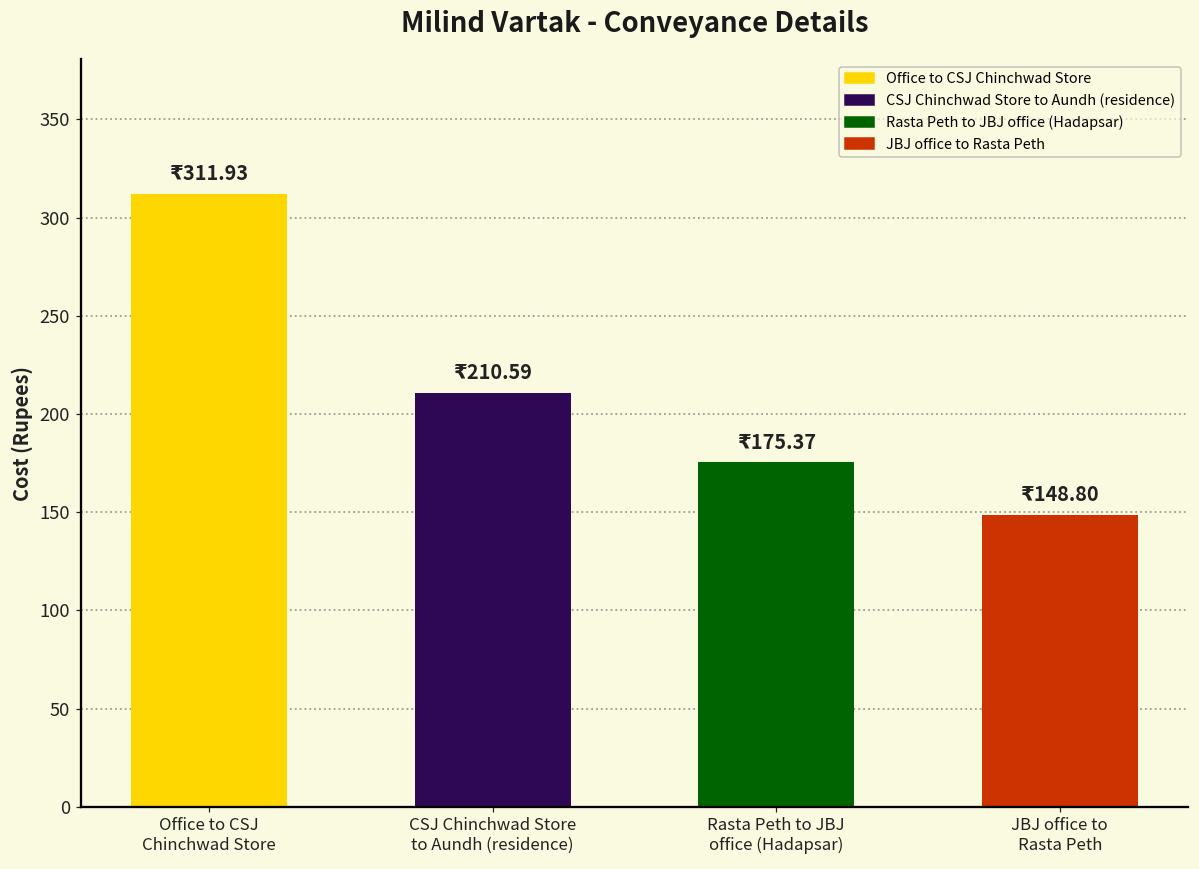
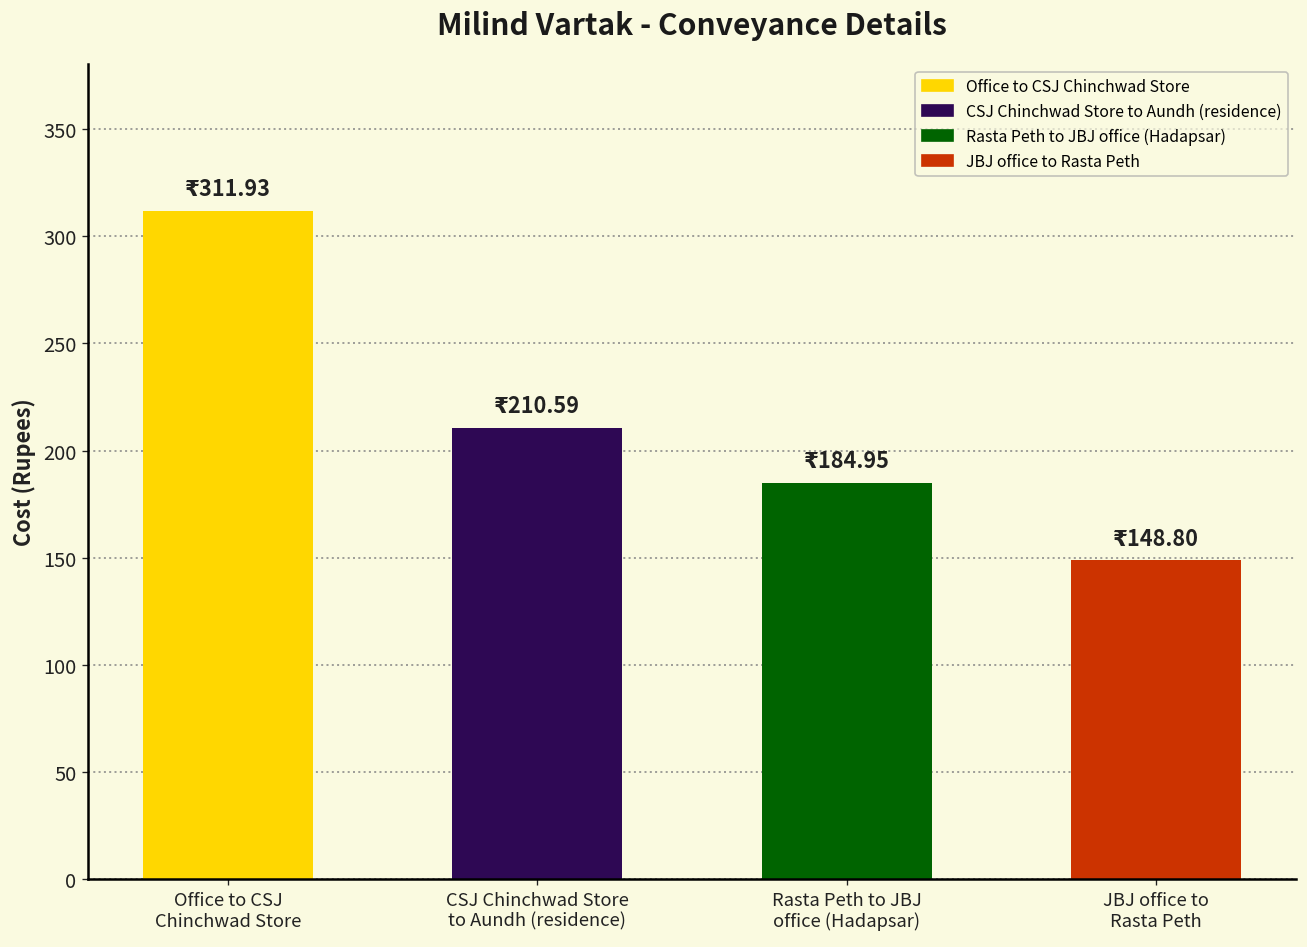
  {
    "Office to CSJ Chinchwad Store": 311.93,
    "CSJ Chinchwad Store to Aundh (residence)": 210.59,
-   "Rasta Peth to JBJ office (Hadapsar)": 175.37,
+   "Rasta Peth to JBJ office (Hadapsar)": 184.95,
    "JBJ office to Rasta Peth": 148.80
  }
